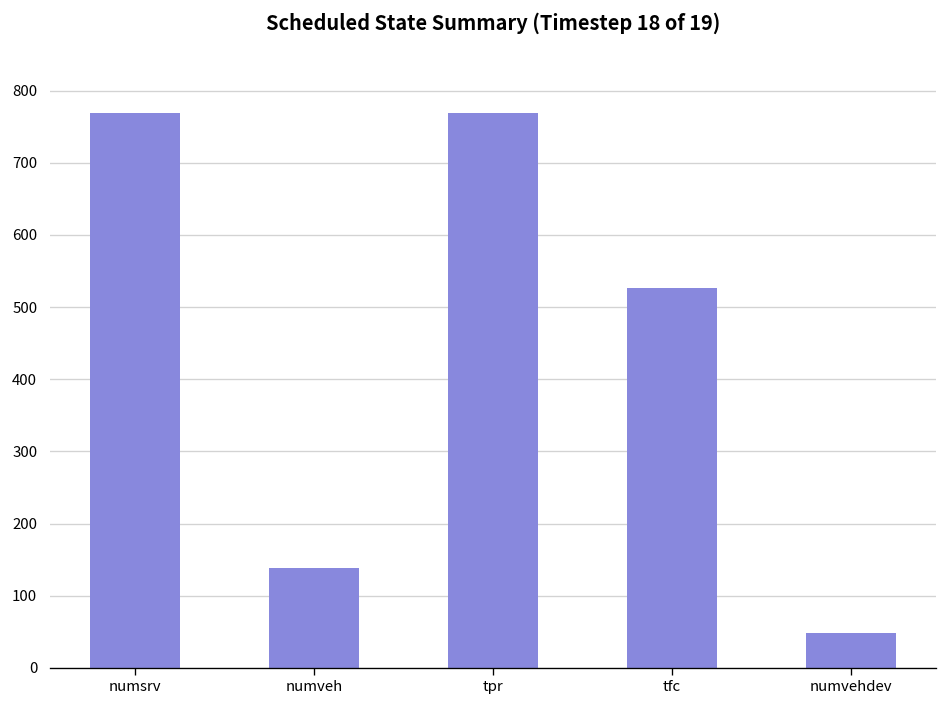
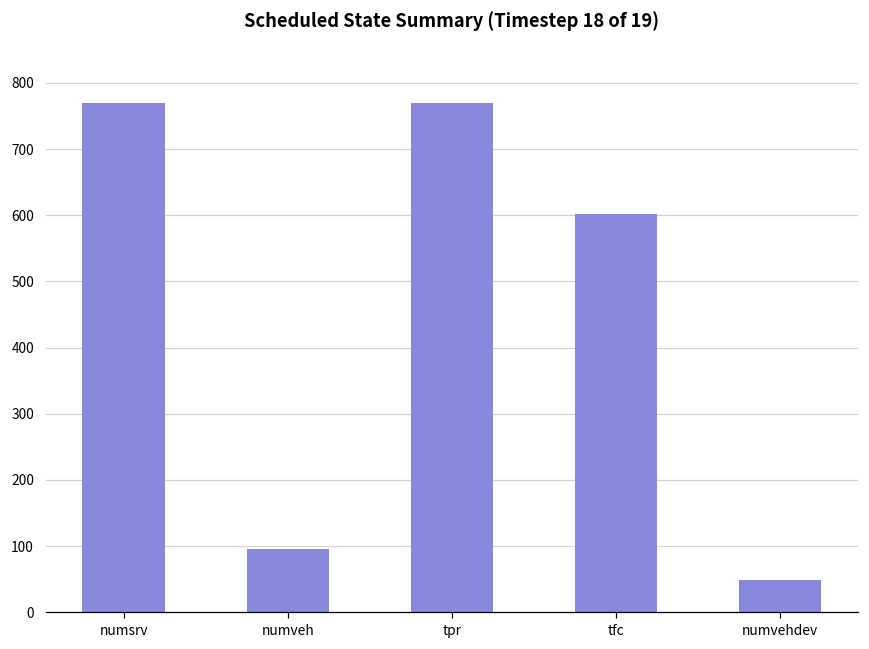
  {
    "numsrv": 770,
-   "numveh": 140,
+   "numveh": 100,
    "tpr": 770,
-   "tfc": 530,
+   "tfc": 600,
    "numvehdev": 50
  }
